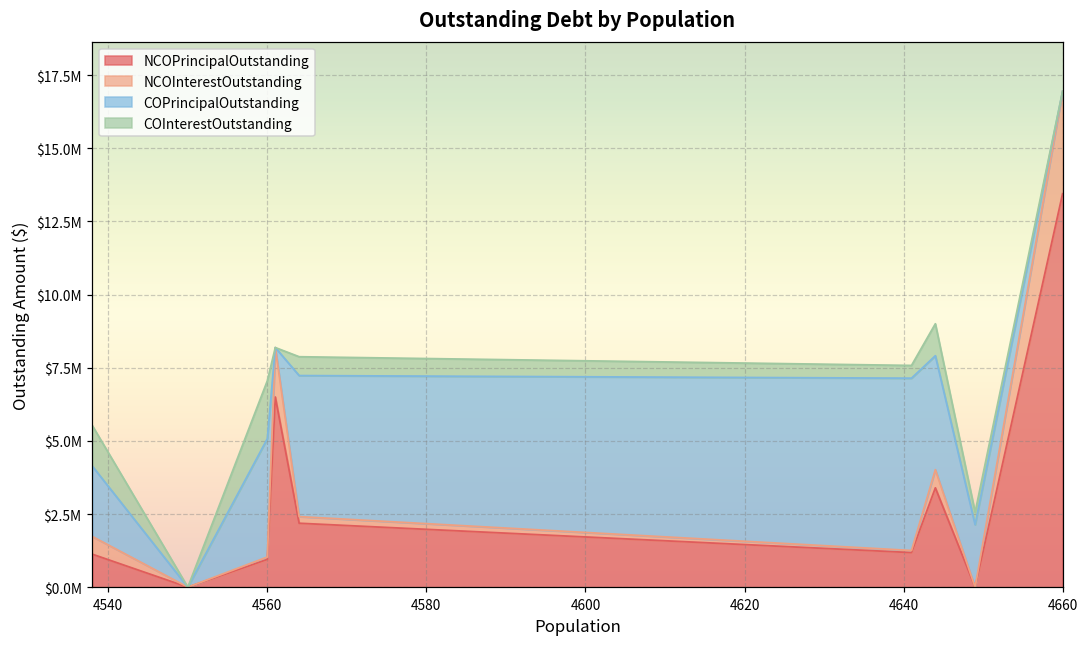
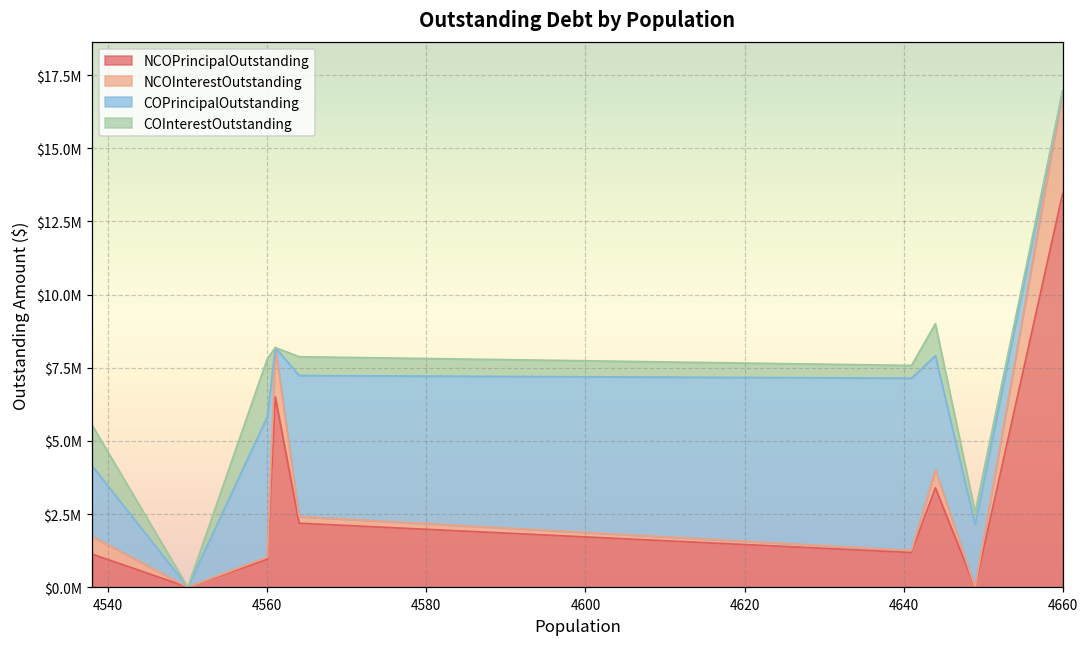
  {
    "NCOPrincipalOutstanding": {
      "4660": "$13400000"
    },
    "COPrincipalOutstanding": {
-     "4560": "$4000000"
+     "4560": "$4800000"
    },
    "COInterestOutstanding": {
      "4560": "$2000000"
    }
  }
